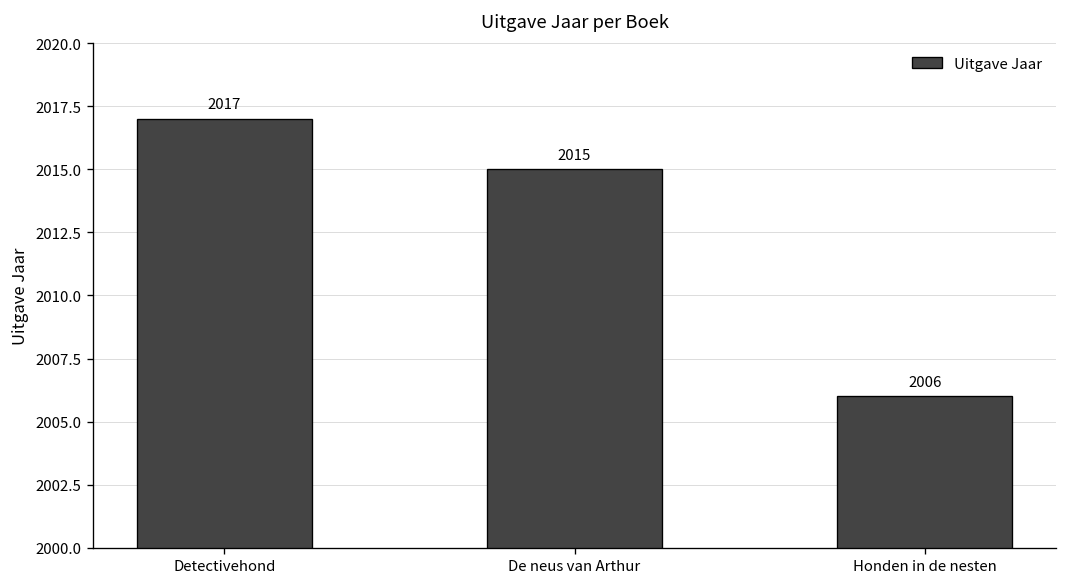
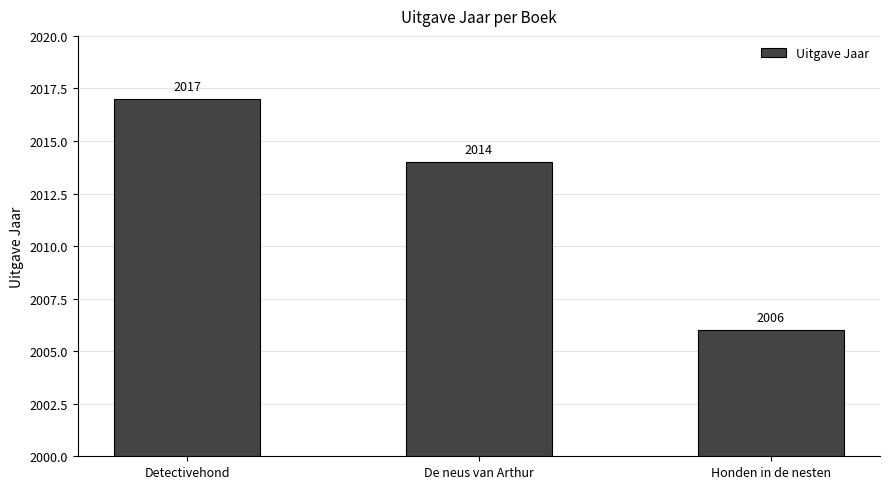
  {
    "Detectivehond": 2017,
-   "De neus van Arthur": 2015,
+   "De neus van Arthur": 2014,
    "Honden in de nesten": 2006
  }
